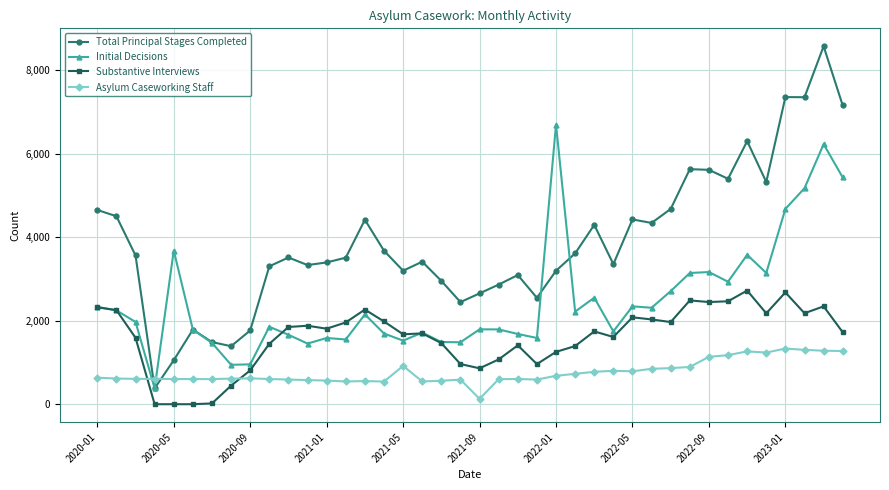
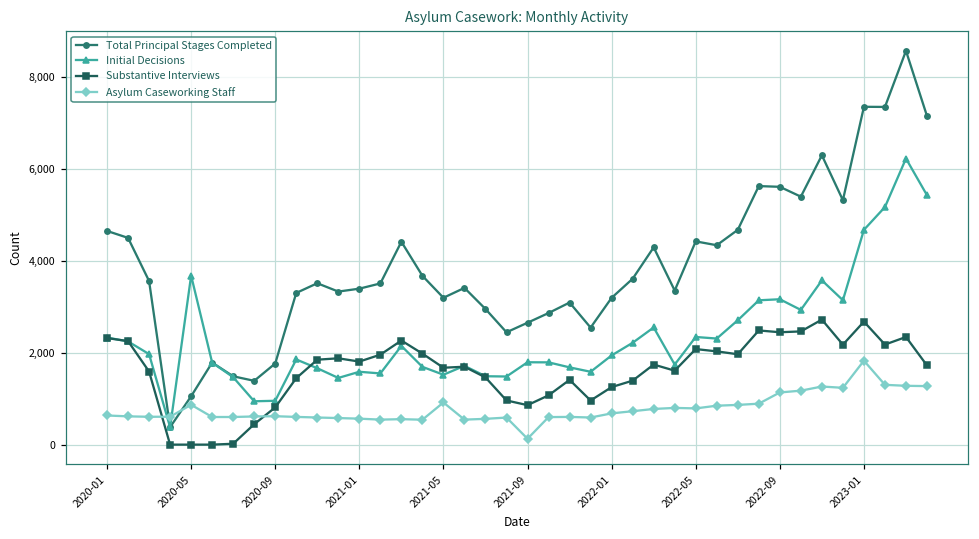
  {
    "Initial Decisions": {
      "2020-05": "3,700",
      "2020-09": "1,000",
      "2021-01": "1,600",
      "2021-05": "1,500",
      "2021-09": "1,800",
-     "2022-01": "6,700",
+     "2022-01": "1,900",
      "2022-05": "2,300",
      "2022-09": "3,200",
      "2023-01": "4,700"
    },
    "Asylum Caseworking Staff": {
      "2020-01": "600",
-     "2020-05": "600",
+     "2020-05": "900",
      "2020-09": "600",
      "2021-01": "600",
      "2021-05": "900",
      "2021-09": "100",
      "2022-01": "700",
      "2022-05": "800",
      "2022-09": "1,100",
-     "2023-01": "1,300"
+     "2023-01": "1,800"
    }
  }
